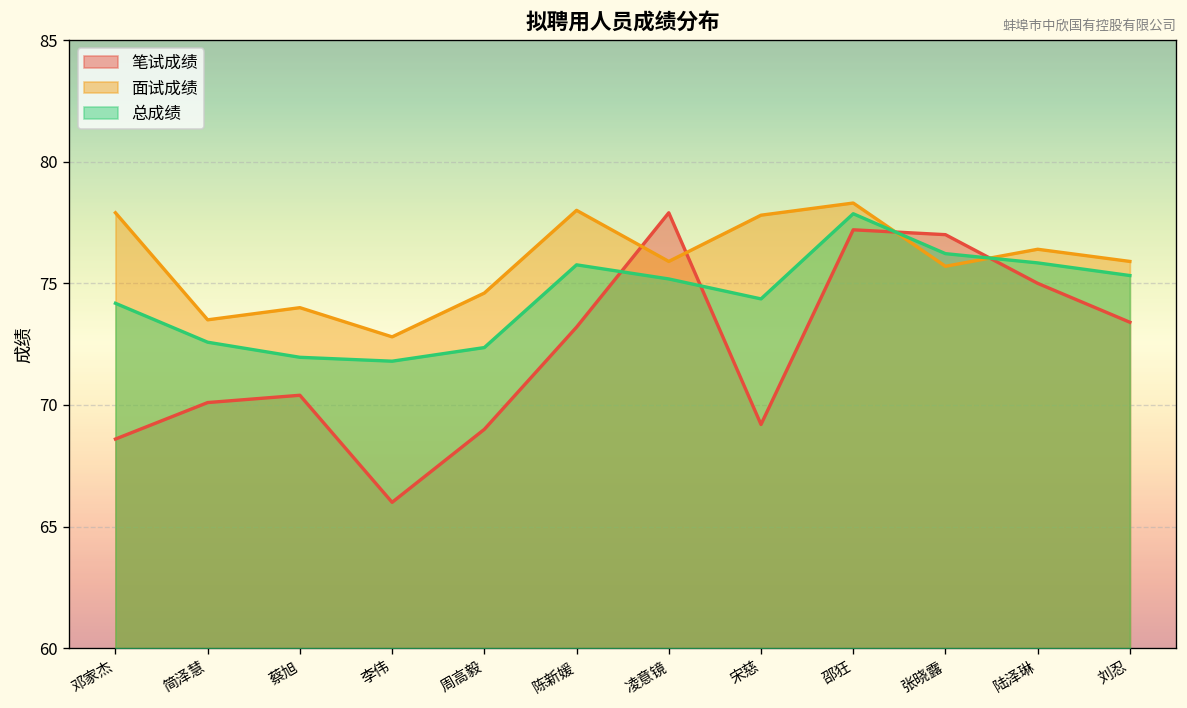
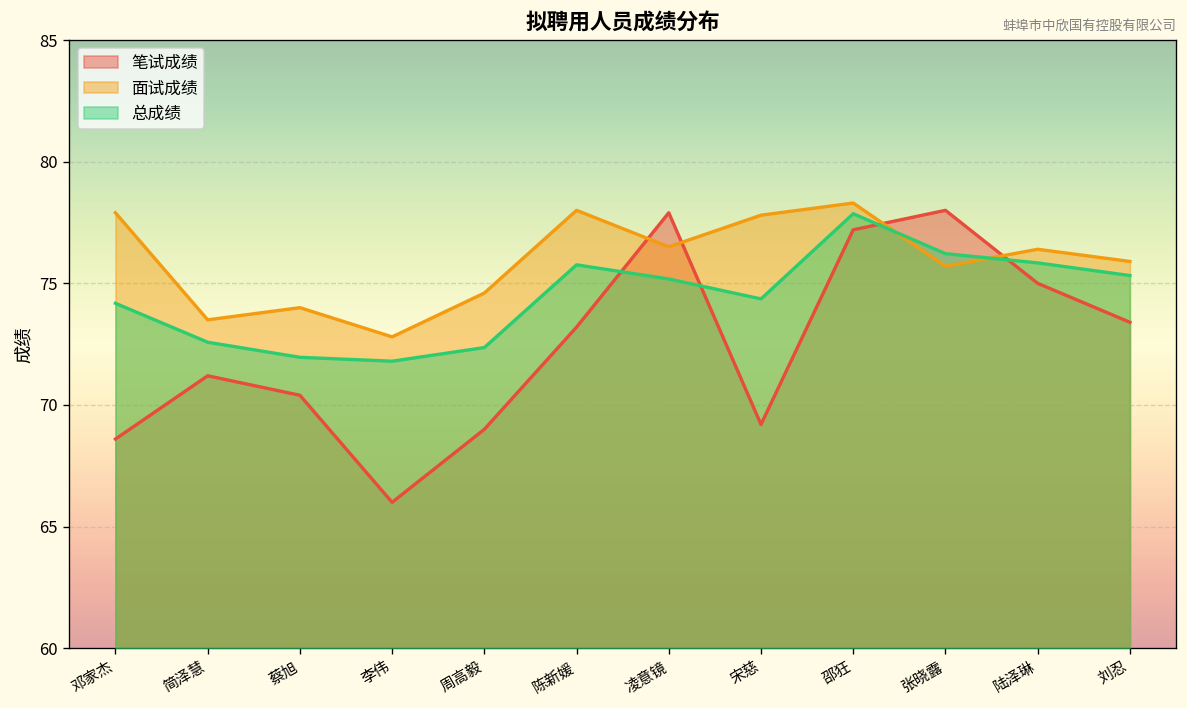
  {
    "笔试成绩": {
      "邓家杰": 68.6,
-     "简泽慧": 70.1,
+     "简泽慧": 71.2,
      "蔡旭": 70.4,
      "李伟": 66.0,
      "周高毅": 69.0,
      "陈新媛": 73.2,
      "凌意镜": 77.9,
      "宋慈": 69.2,
      "邵狂": 77.2,
-     "张晓露": 77,
+     "张晓露": 78,
      "陆泽琳": 75.0,
      "刘忍": 73.4
    },
    "面试成绩": {
      "邓家杰": 77.9,
      "简泽慧": 73.5,
      "蔡旭": 74.0,
      "李伟": 72.8,
      "周高毅": 74.6,
      "陈新媛": 78.0,
-     "凌意镜": 75.9,
+     "凌意镜": 76.5,
      "宋慈": 77.8,
      "邵狂": 78.3,
      "张晓露": 75.7,
      "陆泽琳": 76.4,
      "刘忍": 75.9
    },
    "总成绩": {
      "邓家杰": 74.2,
      "简泽慧": 72.6,
      "蔡旭": 72.0,
      "李伟": 71.8,
      "周高毅": 72.4,
      "陈新媛": 75.8,
      "凌意镜": 75.2,
      "宋慈": 74.4,
      "邵狂": 77.9,
      "张晓露": 76.2,
      "陆泽琳": 75.8,
      "刘忍": 75.3
    }
  }
